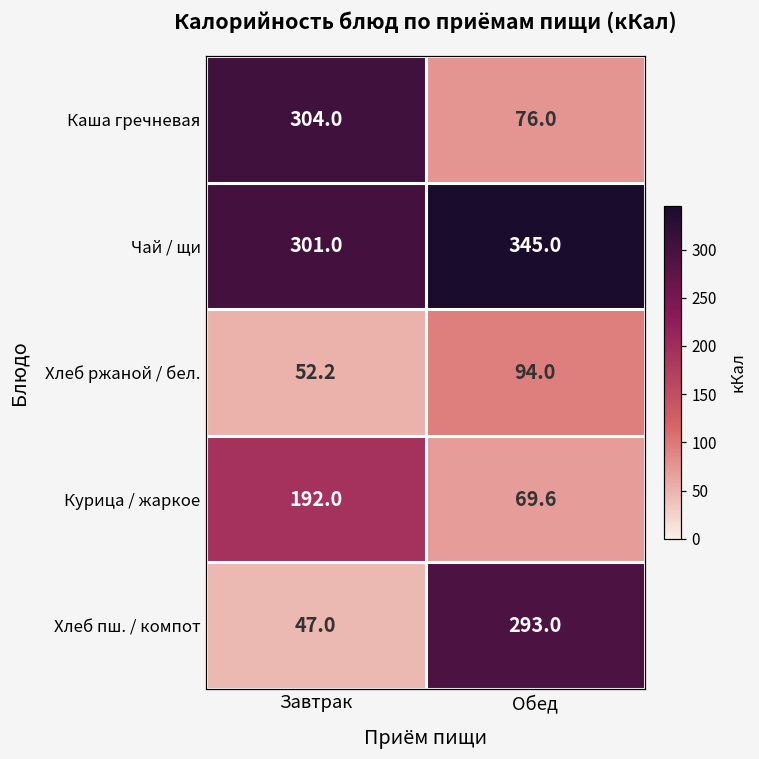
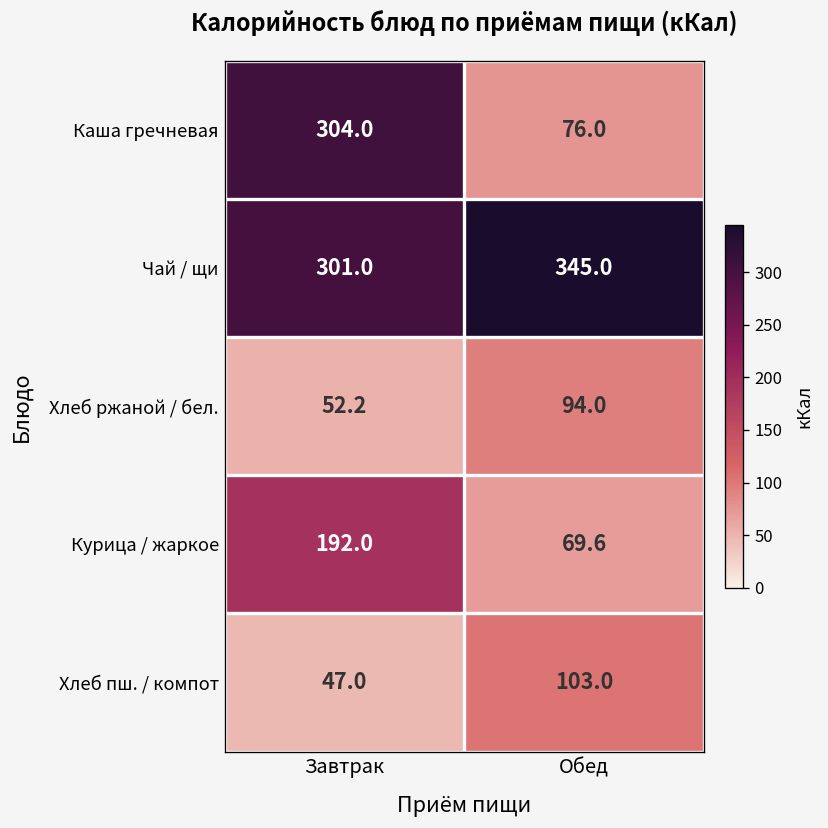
  {
    "Каша гречневая": {
      "Завтрак": 304.0,
      "Обед": 76.0
    },
    "Чай / щи": {
      "Завтрак": 301.0,
      "Обед": 345.0
    },
    "Хлеб ржаной / бел.": {
      "Завтрак": 52.2,
      "Обед": 94.0
    },
    "Курица / жаркое": {
      "Завтрак": 192.0,
      "Обед": 69.6
    },
    "Хлеб пш. / компот": {
      "Завтрак": 47.0,
-     "Обед": 293.0
+     "Обед": 103.0
    }
  }
